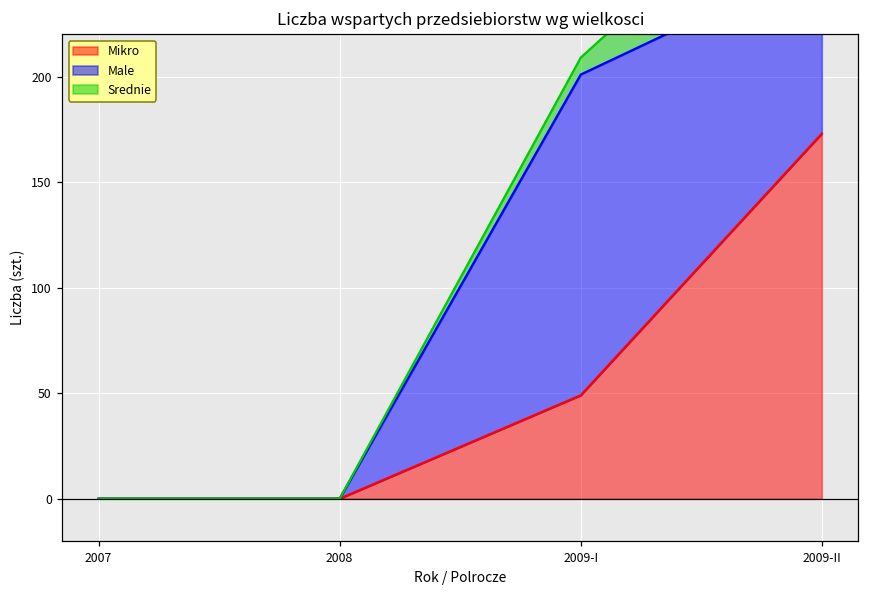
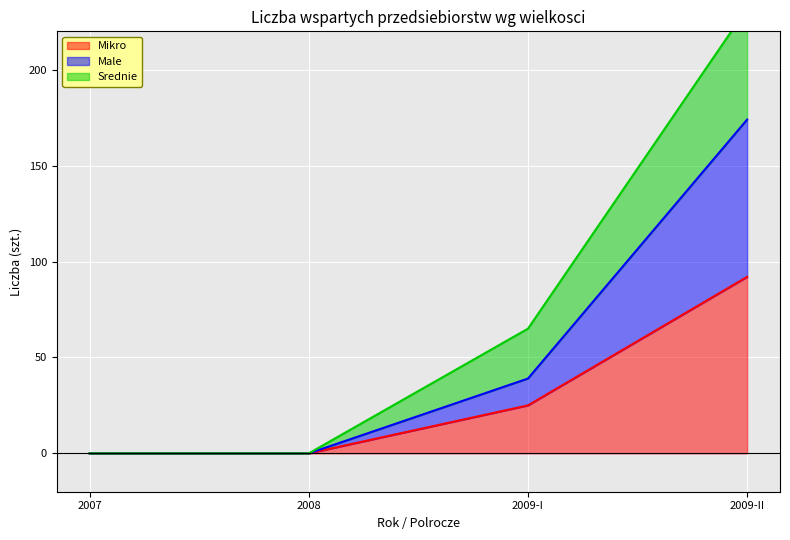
  {
    "Mikro": {
-     "2009-I": 49,
-     "2009-II": 173
+     "2009-I": 25,
+     "2009-II": 92
    },
    "Male": {
-     "2009-I": 152
+     "2009-I": 14
    },
    "Srednie": {
-     "2009-I": 8
+     "2009-I": 26
    }
  }
